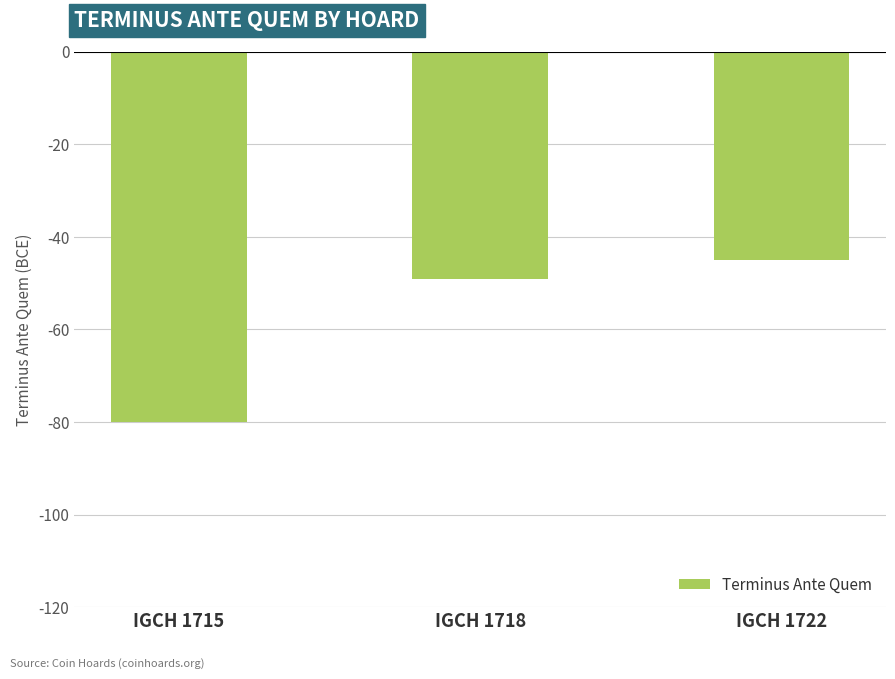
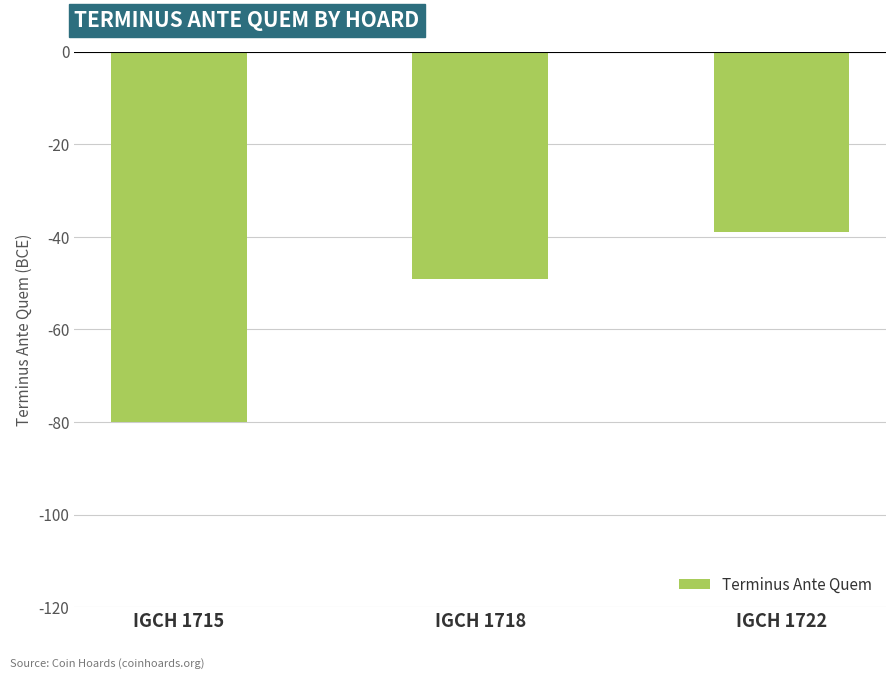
  {
    "IGCH 1715": -80,
    "IGCH 1718": -49,
-   "IGCH 1722": -45
+   "IGCH 1722": -39
  }
